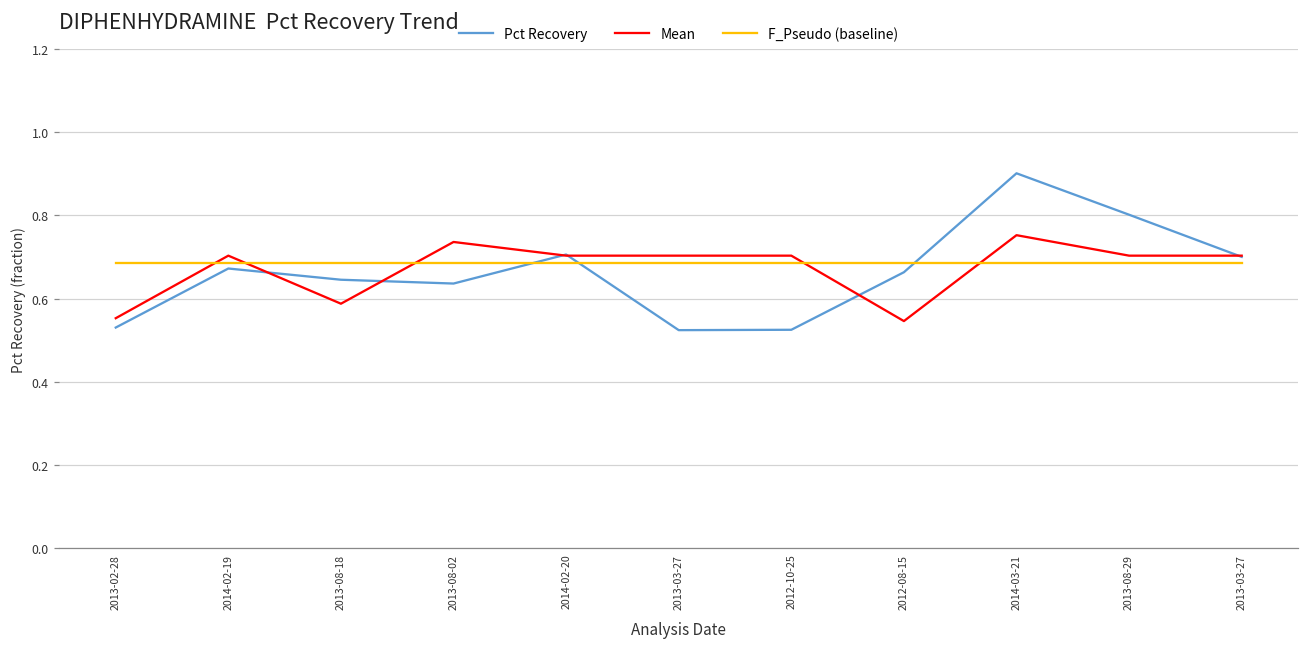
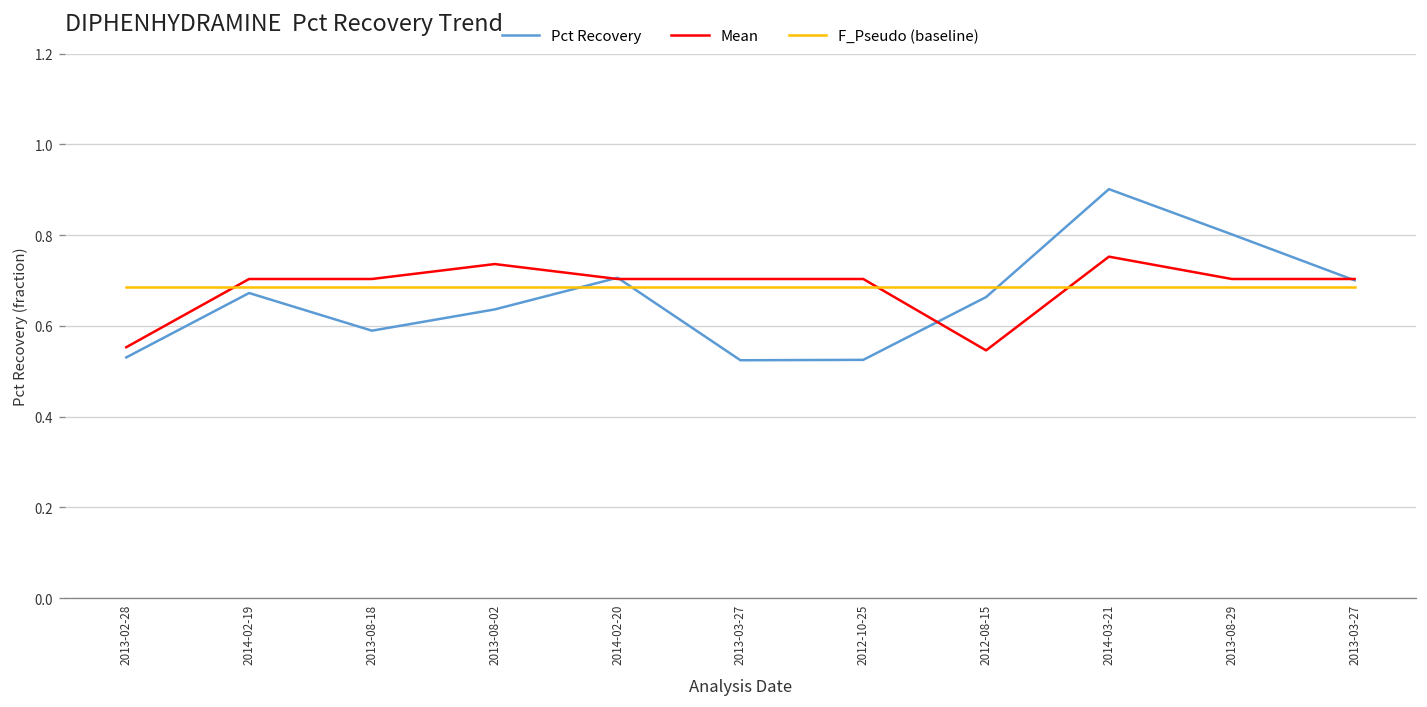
  {
    "Pct Recovery": {
      "2013-02-28": 0.53,
      "2014-02-19": 0.67,
-     "2013-08-18": 0.65,
+     "2013-08-18": 0.59,
      "2013-08-02": 0.64,
      "2012-10-25": 0.53,
      "2012-08-15": 0.66,
      "2014-03-21": 0.90,
      "2013-08-29": 0.80
    },
    "Mean": {
      "2013-02-28": 0.55,
      "2014-02-19": 0.70,
-     "2013-08-18": 0.59,
+     "2013-08-18": 0.70,
      "2013-08-02": 0.74,
      "2012-10-25": 0.70,
      "2012-08-15": 0.55,
      "2014-03-21": 0.75,
      "2013-08-29": 0.70
    },
    "F_Pseudo (baseline)": {
      "2013-02-28": 0.69,
      "2014-02-19": 0.69,
      "2013-08-18": 0.69,
      "2013-08-02": 0.69,
      "2014-02-20": 0.69,
      "2012-10-25": 0.69,
      "2012-08-15": 0.69,
      "2014-03-21": 0.69,
      "2013-08-29": 0.69
    }
  }
